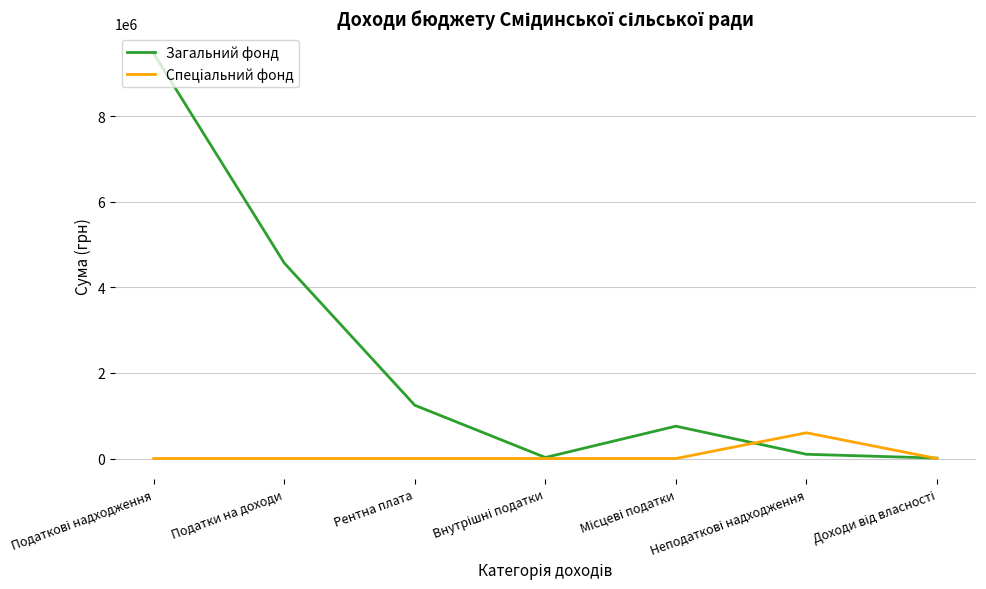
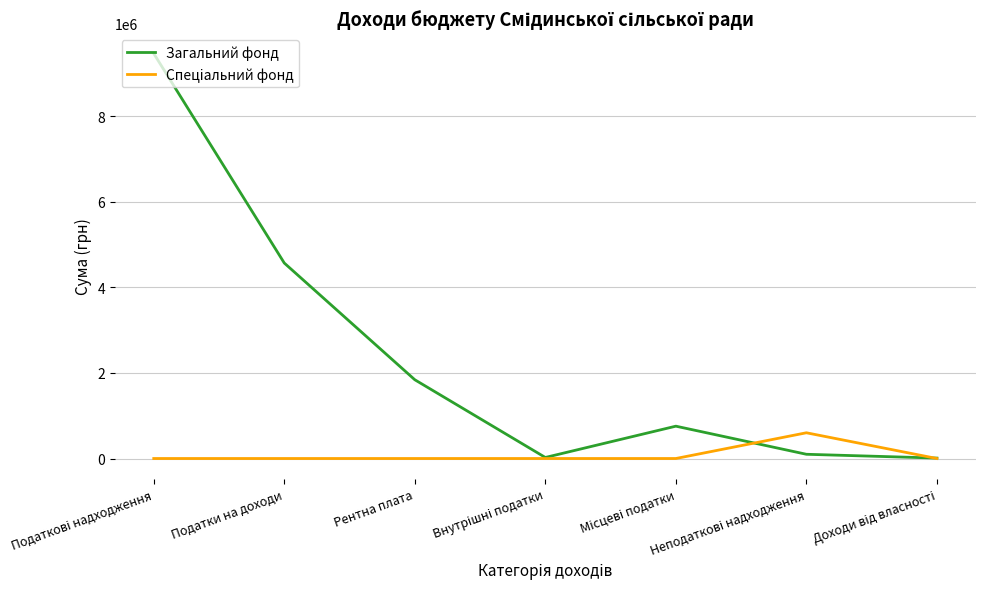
  {
    "Загальний фонд": {
      "Податки на доходи": 4600000,
-     "Рентна плата": 1200000,
+     "Рентна плата": 1800000,
      "Місцеві податки": 800000,
      "Неподаткові надходження": 100000
    },
    "Спеціальний фонд": {
      "Податкові надходження": 0,
      "Податки на доходи": 0,
      "Рентна плата": 0,
      "Місцеві податки": 0,
      "Неподаткові надходження": 600000
    }
  }
